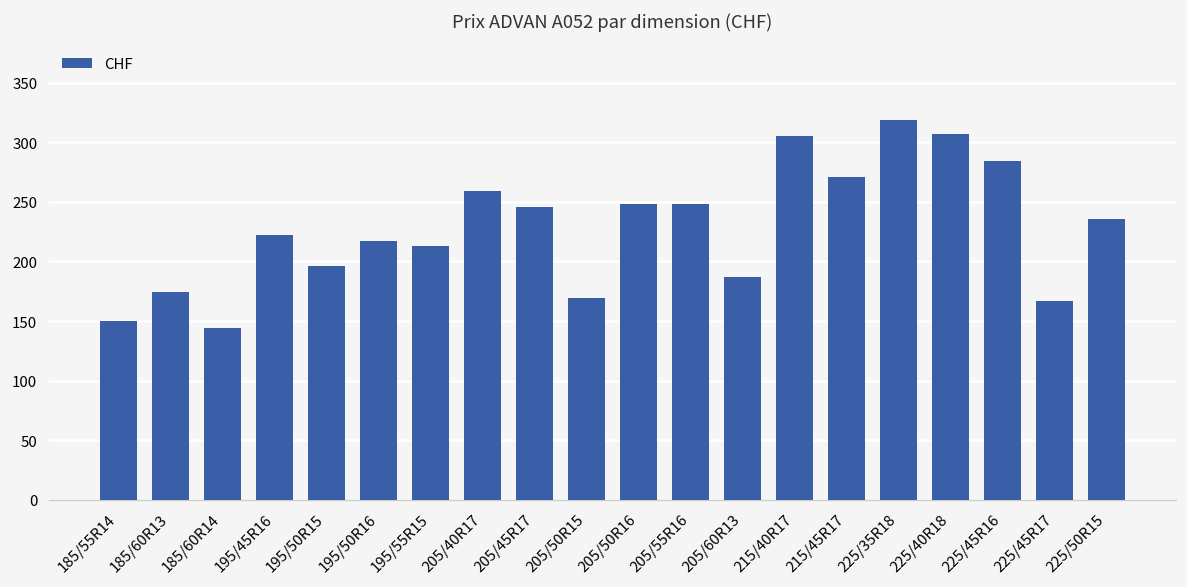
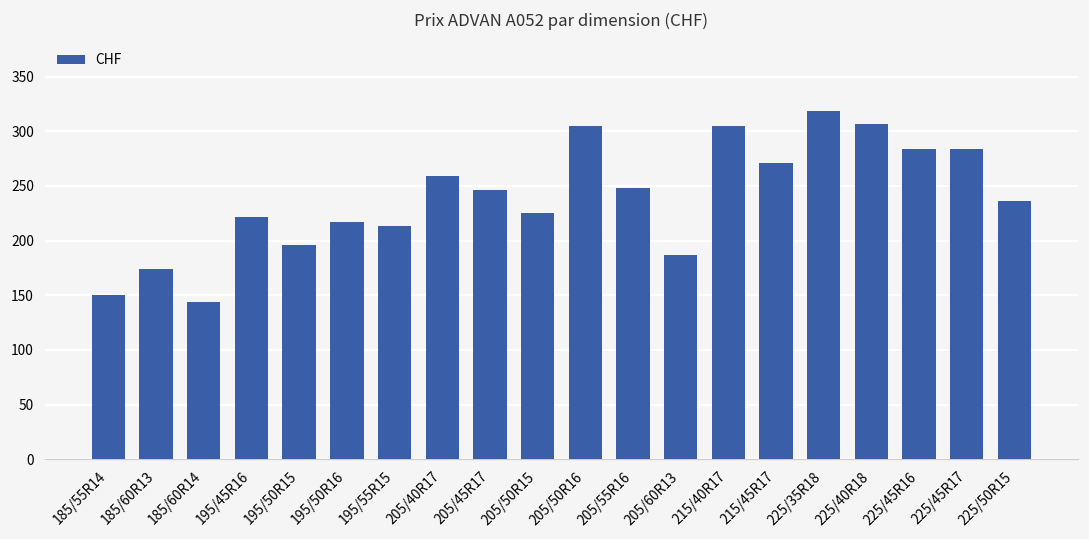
  {
    "185/55R14": 150,
    "185/60R13": 170,
    "185/60R14": 140,
    "195/45R16": 220,
    "195/50R15": 200,
    "195/50R16": 220,
    "195/55R15": 210,
    "205/40R17": 260,
    "205/45R17": 250,
-   "205/50R15": 170,
-   "205/50R16": 250,
+   "205/50R15": 230,
+   "205/50R16": 310,
    "205/55R16": 250,
    "205/60R13": 190,
    "215/40R17": 310,
    "215/45R17": 270,
    "225/35R18": 320,
    "225/40R18": 310,
    "225/45R16": 280,
-   "225/45R17": 170,
+   "225/45R17": 280,
    "225/50R15": 240
  }
